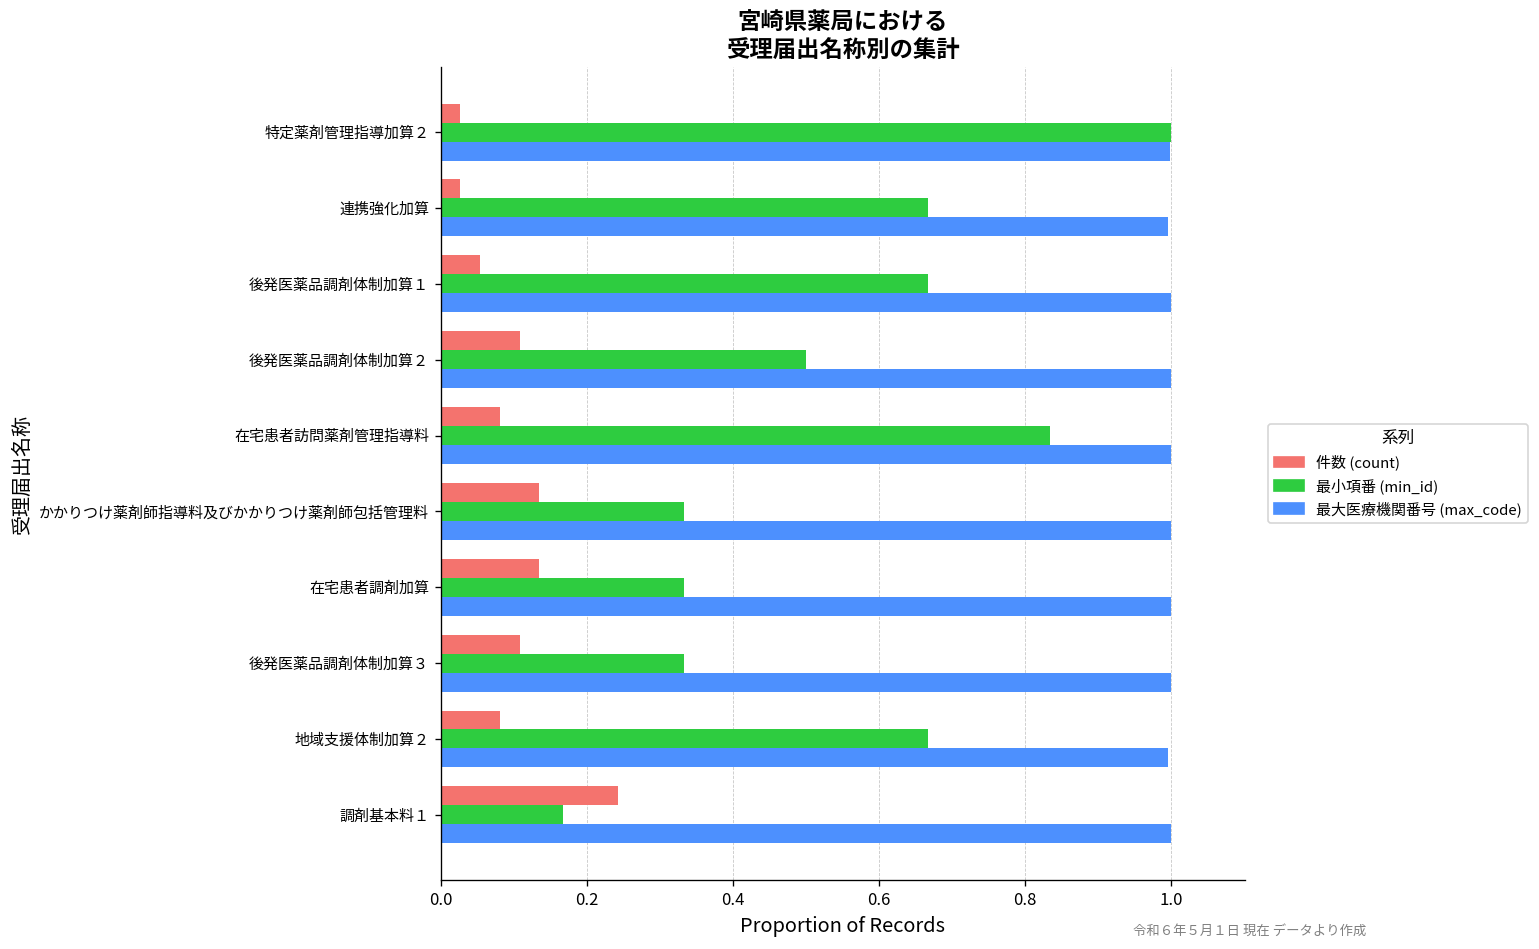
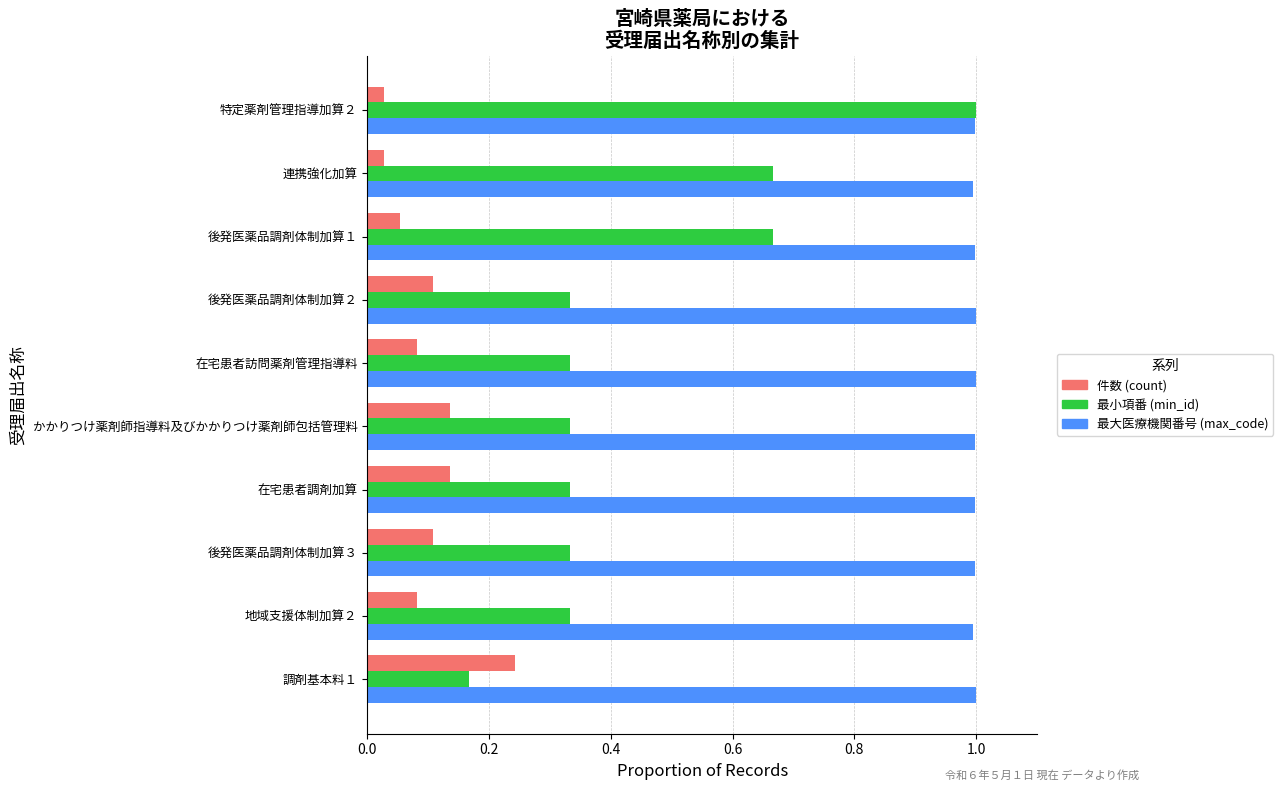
  {
    "件数 (count)": {
      "特定薬剤管理指導加算２": 0.03,
      "連携強化加算": 0.03,
      "後発医薬品調剤体制加算１": 0.05,
      "後発医薬品調剤体制加算２": 0.11,
      "在宅患者訪問薬剤管理指導料": 0.08,
      "かかりつけ薬剤師指導料及びかかりつけ薬剤師包括管理料": 0.14,
      "在宅患者調剤加算": 0.14,
      "後発医薬品調剤体制加算３": 0.11,
      "地域支援体制加算２": 0.08,
      "調剤基本料１": 0.24
    },
    "最小項番 (min_id)": {
      "特定薬剤管理指導加算２": 1.00,
      "連携強化加算": 0.67,
      "後発医薬品調剤体制加算１": 0.67,
-     "後発医薬品調剤体制加算２": 0.50,
-     "在宅患者訪問薬剤管理指導料": 0.83,
+     "後発医薬品調剤体制加算２": 0.33,
+     "在宅患者訪問薬剤管理指導料": 0.33,
      "かかりつけ薬剤師指導料及びかかりつけ薬剤師包括管理料": 0.33,
      "在宅患者調剤加算": 0.33,
      "後発医薬品調剤体制加算３": 0.33,
-     "地域支援体制加算２": 0.67,
+     "地域支援体制加算２": 0.33,
      "調剤基本料１": 0.17
    },
    "最大医療機関番号 (max_code)": {
      "特定薬剤管理指導加算２": 1.00,
      "連携強化加算": 0.99,
      "後発医薬品調剤体制加算１": 1.00,
      "後発医薬品調剤体制加算２": 1.00,
      "在宅患者訪問薬剤管理指導料": 1.00,
      "かかりつけ薬剤師指導料及びかかりつけ薬剤師包括管理料": 1.00,
      "在宅患者調剤加算": 1.00,
      "後発医薬品調剤体制加算３": 1.00,
      "地域支援体制加算２": 0.99,
      "調剤基本料１": 1.00
    }
  }
